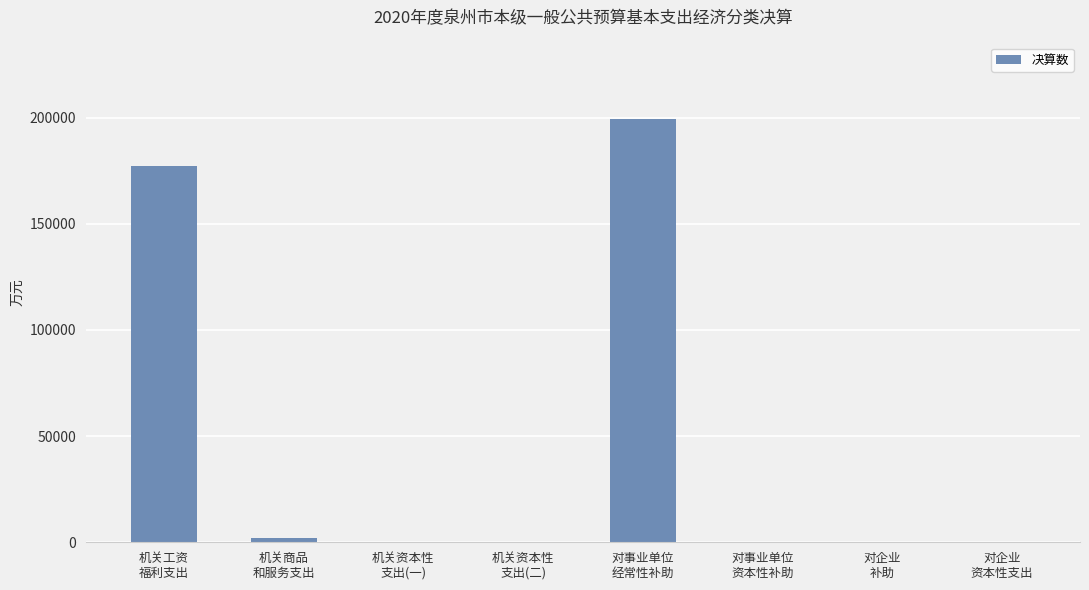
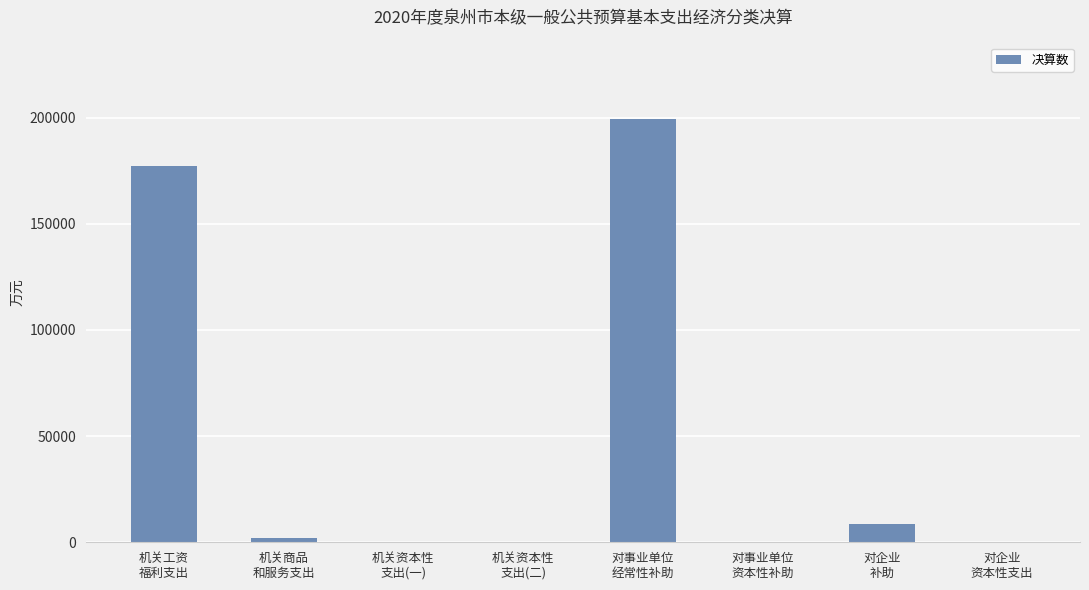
  {
    "机关工资 福利支出": 177000,
    "机关商品 和服务支出": 2000,
    "机关资本性 支出(一)": 0,
    "机关资本性 支出(二)": 0,
    "对事业单位 经常性补助": 200000,
-   "对企业 补助": 0,
+   "对企业 补助": 9000,
    "对企业 资本性支出": 0
  }
